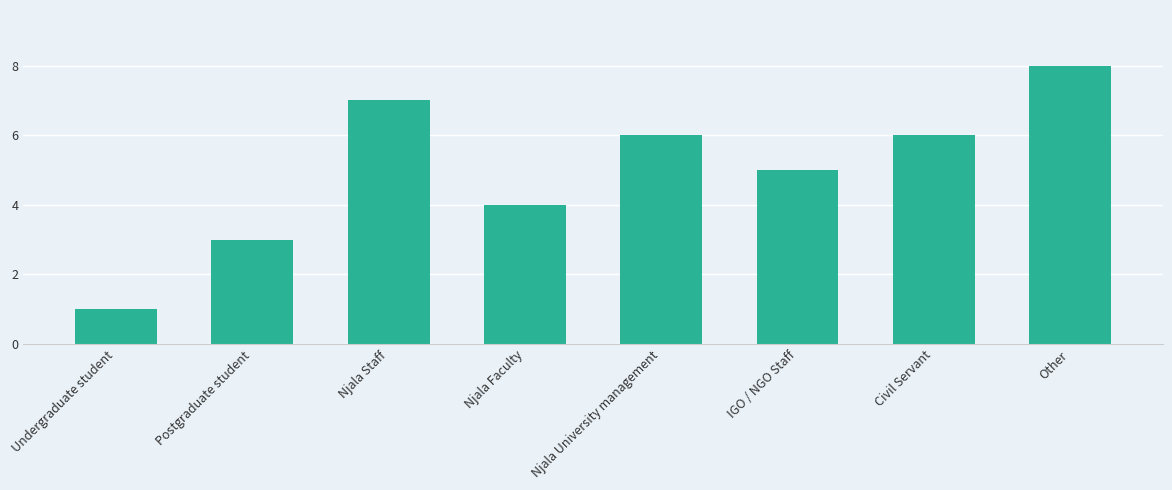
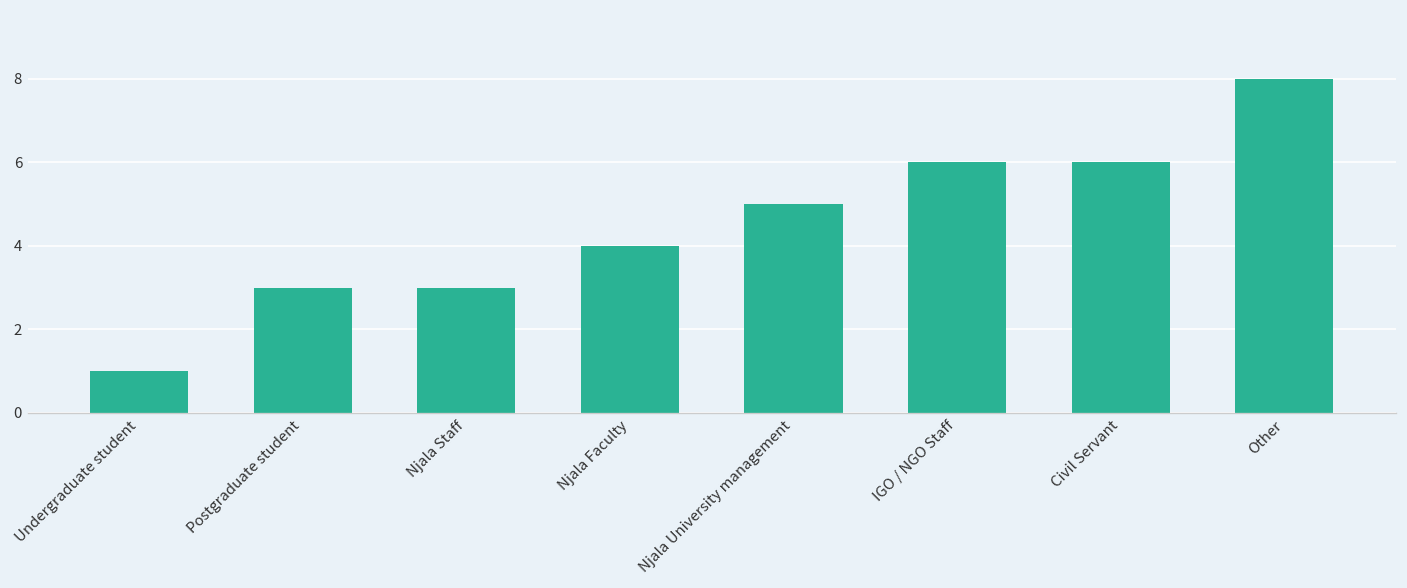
  {
    "Undergraduate student": 1,
    "Postgraduate student": 3,
-   "Njala Staff": 7,
+   "Njala Staff": 3,
    "Njala Faculty": 4,
-   "Njala University management": 6,
-   "IGO / NGO Staff": 5,
+   "Njala University management": 5,
+   "IGO / NGO Staff": 6,
    "Civil Servant": 6,
    "Other": 8
  }
